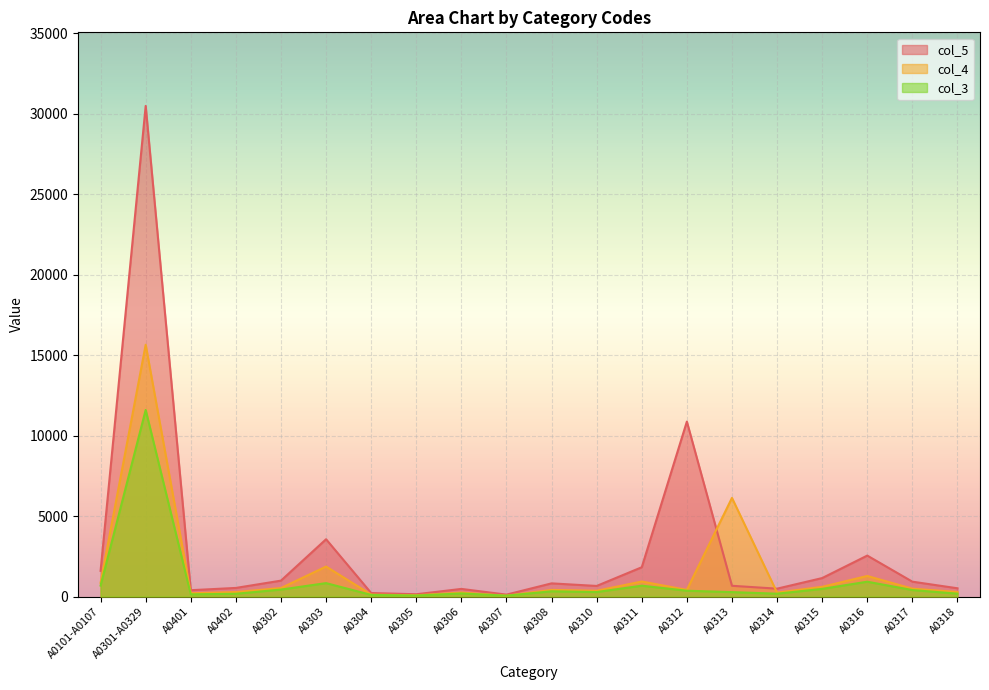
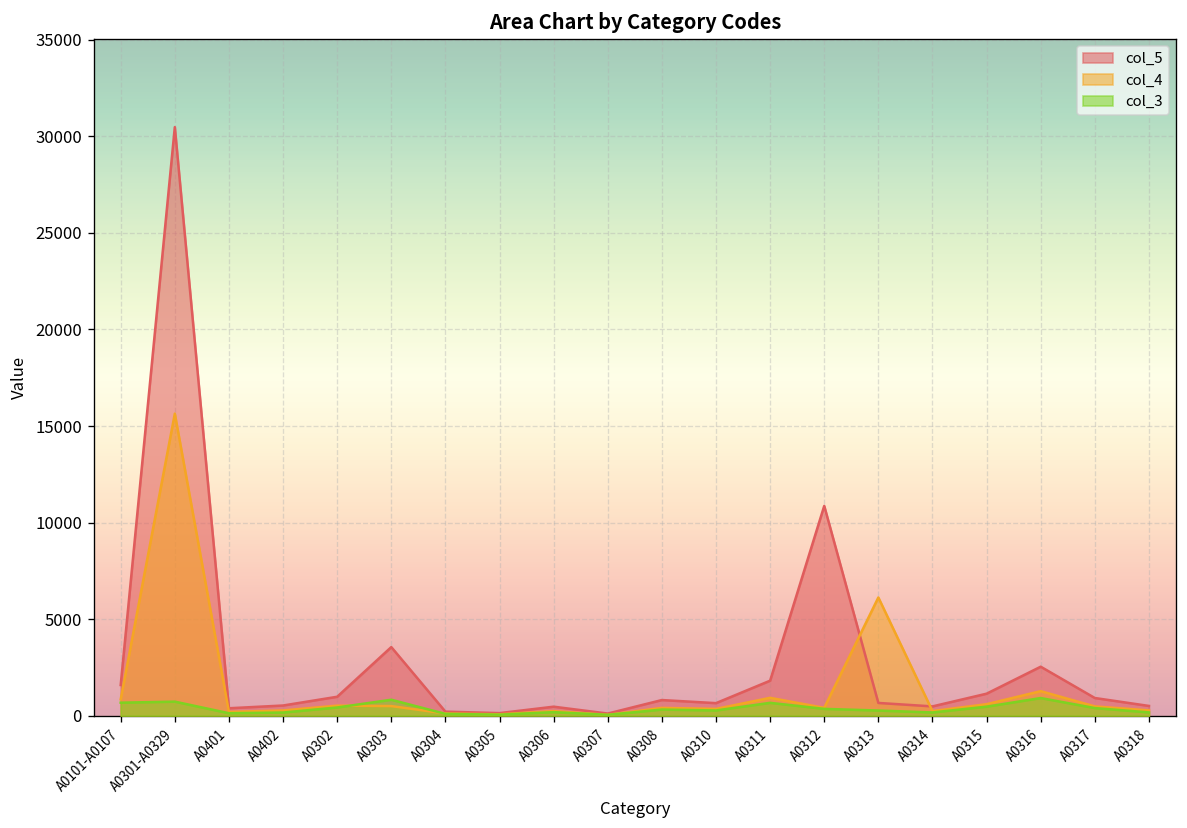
  {
    "col_5": {
      "A0101-A0107": 1600,
      "A0301-A0329": 30500,
      "A0401": 400,
      "A0402": 500,
      "A0302": 1000,
      "A0303": 3600,
      "A0306": 500,
      "A0308": 800,
      "A0310": 700,
      "A0311": 1800,
      "A0312": 10900,
      "A0313": 700,
      "A0314": 500,
      "A0315": 1100,
      "A0316": 2500,
      "A0317": 900,
      "A0318": 500
    },
    "col_4": {
      "A0101-A0107": 900,
      "A0301-A0329": 15600,
-     "A0303": 1900,
+     "A0303": 500,
      "A0311": 900,
      "A0313": 6100,
      "A0316": 1300
    },
    "col_3": {
      "A0101-A0107": 700,
-     "A0301-A0329": 11600,
+     "A0301-A0329": 700,
      "A0303": 800,
      "A0311": 700,
      "A0313": 300,
      "A0316": 900
    }
  }
